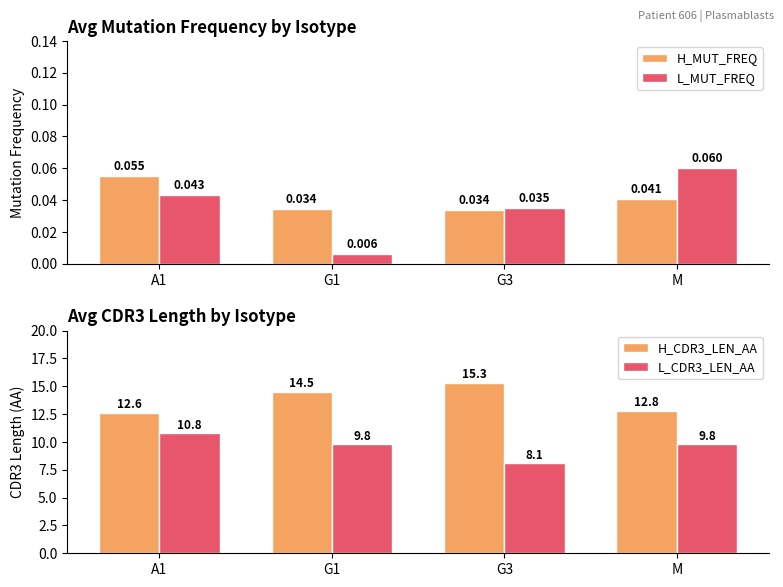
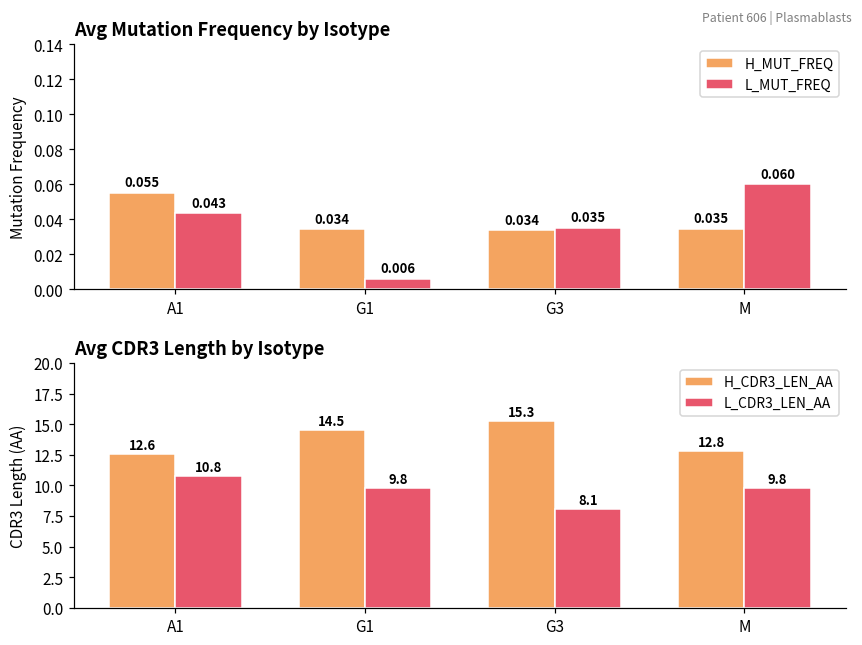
  {
    "Avg Mutation Frequency by Isotype": {
      "H_MUT_FREQ": {
        "A1": 0.055,
        "G1": 0.034,
        "G3": 0.034,
-       "M": 0.041
+       "M": 0.035
      },
      "L_MUT_FREQ": {
        "A1": 0.043,
        "G1": 0.006,
        "G3": 0.035,
        "M": 0.060
      }
    },
    "Avg CDR3 Length by Isotype": {
      "H_CDR3_LEN_AA": {
        "A1": 12.6,
        "G1": 14.5,
        "G3": 15.3,
        "M": 12.8
      },
      "L_CDR3_LEN_AA": {
        "A1": 10.8,
        "G1": 9.8,
        "G3": 8.1,
        "M": 9.8
      }
    }
  }
